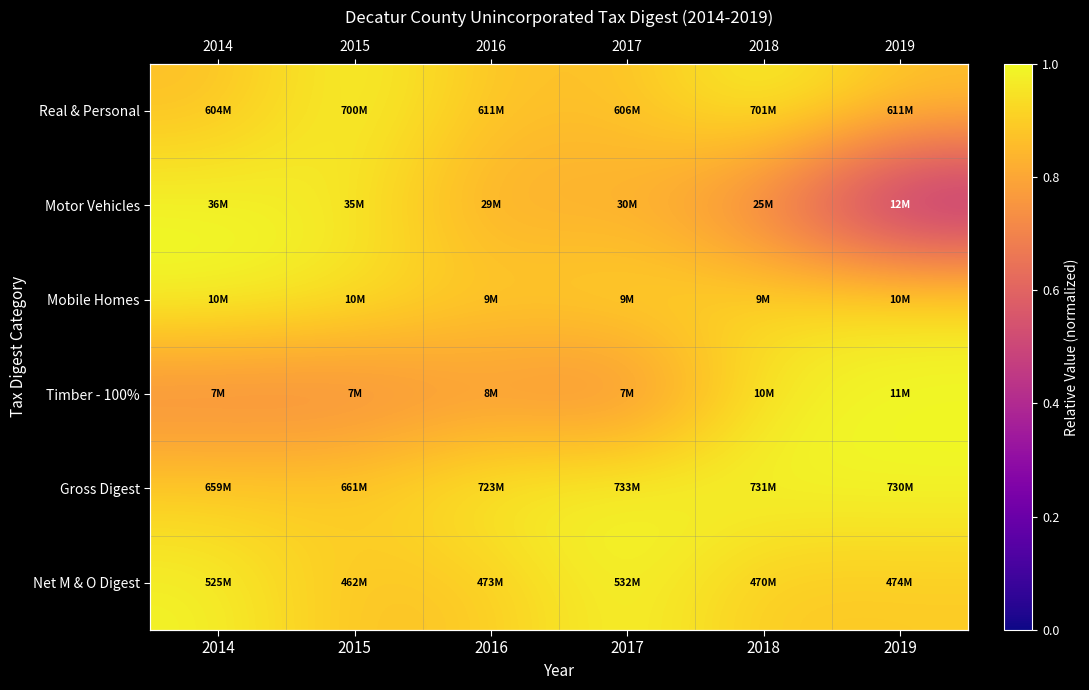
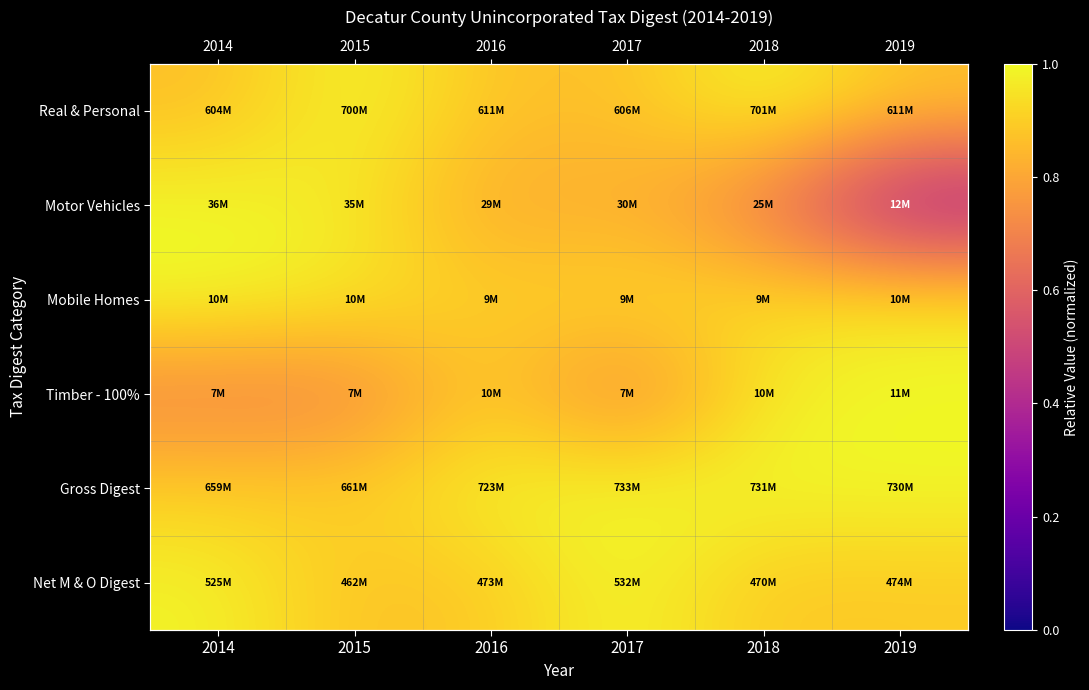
  {
    "Real & Personal": {
      "2014": "604M",
      "2015": "700M",
      "2016": "611M",
      "2017": "606M",
      "2018": "701M",
      "2019": "611M"
    },
    "Motor Vehicles": {
      "2014": "36M",
      "2015": "35M",
      "2016": "29M",
      "2017": "30M",
      "2018": "25M",
      "2019": "12M"
    },
    "Mobile Homes": {
      "2014": "10M",
      "2015": "10M",
      "2016": "9M",
      "2017": "9M",
      "2018": "9M",
      "2019": "10M"
    },
    "Timber - 100%": {
      "2014": "7M",
      "2015": "7M",
-     "2016": "8M",
+     "2016": "10M",
      "2017": "7M",
      "2018": "10M",
      "2019": "11M"
    },
    "Gross Digest": {
      "2014": "659M",
      "2015": "661M",
      "2016": "723M",
      "2017": "733M",
      "2018": "731M",
      "2019": "730M"
    },
    "Net M & O Digest": {
      "2014": "525M",
      "2015": "462M",
      "2016": "473M",
      "2017": "532M",
      "2018": "470M",
      "2019": "474M"
    }
  }
